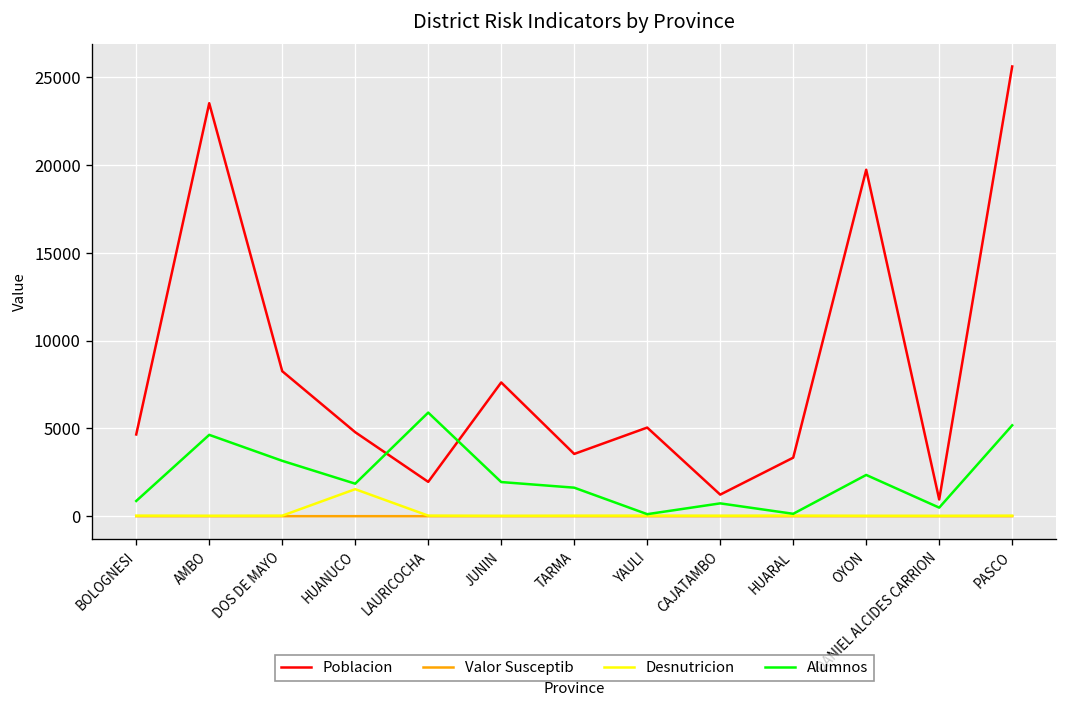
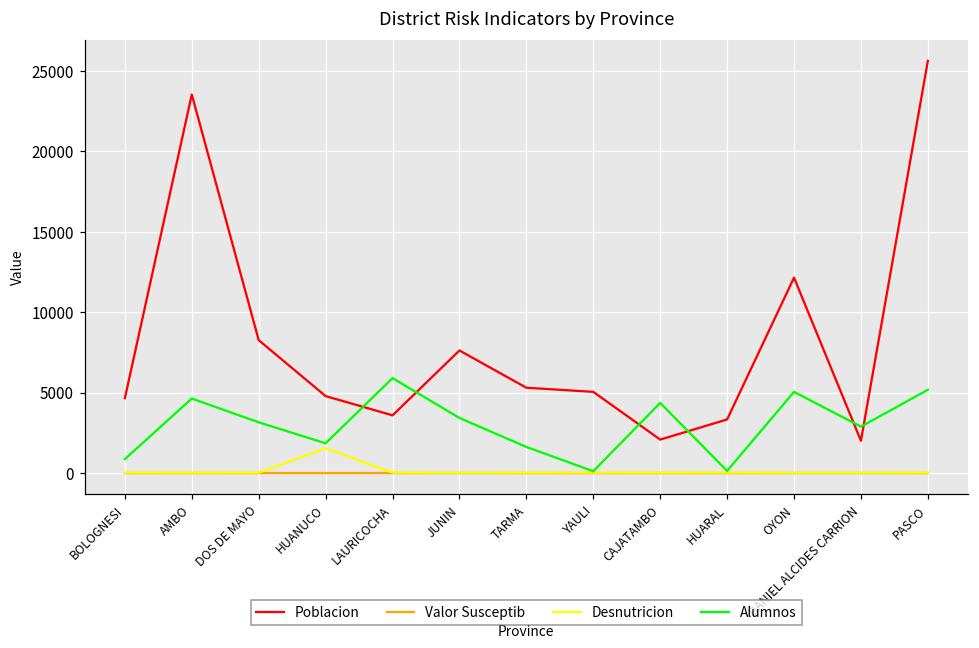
  {
    "Poblacion": {
      "BOLOGNESI": 4700,
      "AMBO": 23500,
      "DOS DE MAYO": 8300,
      "HUANUCO": 4800,
-     "LAURICOCHA": 2000,
+     "LAURICOCHA": 3600,
      "JUNIN": 7600,
-     "TARMA": 3500,
+     "TARMA": 5300,
      "YAULI": 5100,
-     "CAJATAMBO": 1200,
+     "CAJATAMBO": 2100,
      "HUARAL": 3300,
-     "OYON": 19700,
-     "DANIEL ALCIDES CARRION": 1000,
+     "OYON": 12200,
+     "DANIEL ALCIDES CARRION": 2000,
      "PASCO": 25600
    },
    "Valor Susceptib": {
      "HUANUCO": 0
    },
    "Desnutricion": {
      "HUANUCO": 1500
    },
    "Alumnos": {
      "BOLOGNESI": 900,
      "AMBO": 4600,
      "DOS DE MAYO": 3200,
      "HUANUCO": 1900,
      "LAURICOCHA": 5900,
-     "JUNIN": 1900,
+     "JUNIN": 3400,
      "TARMA": 1600,
-     "CAJATAMBO": 700,
-     "OYON": 2400,
-     "DANIEL ALCIDES CARRION": 500,
+     "CAJATAMBO": 4400,
+     "OYON": 5000,
+     "DANIEL ALCIDES CARRION": 2900,
      "PASCO": 5200
    }
  }
